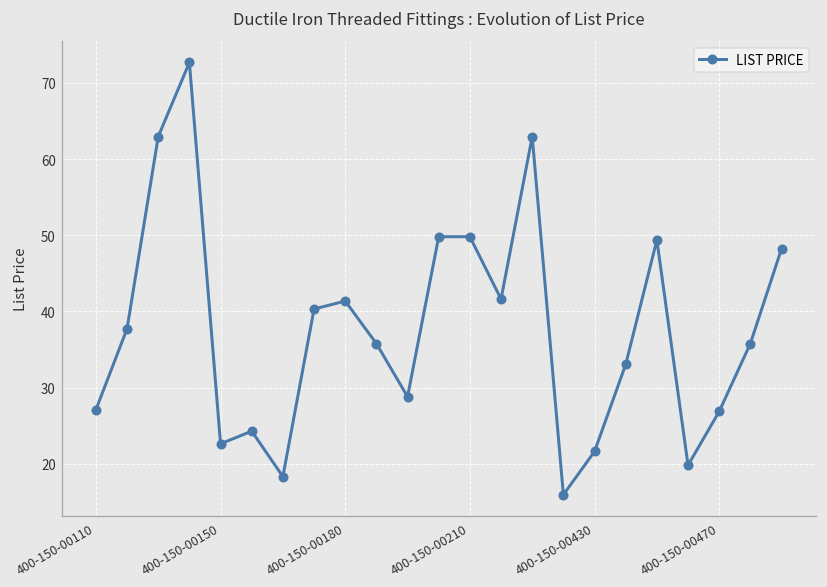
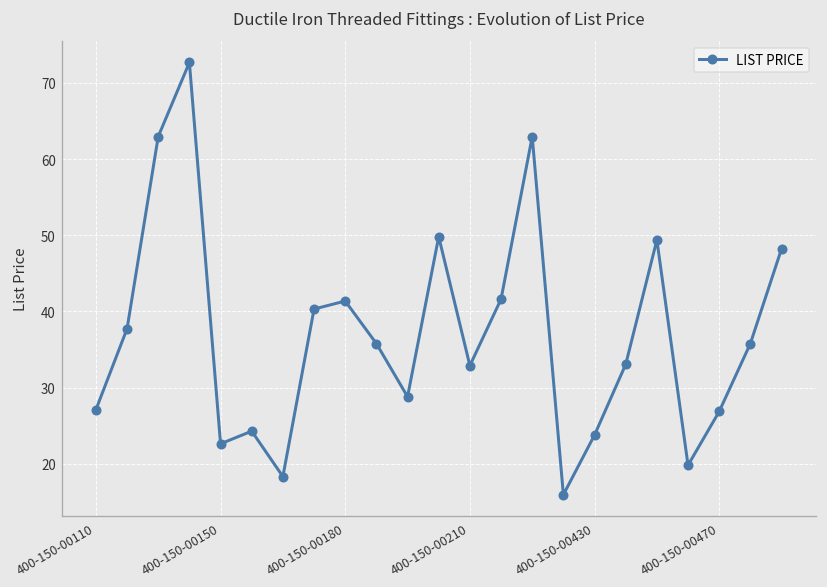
  {
    "400-150-00110": 27,
    "400-150-00150": 23,
    "400-150-00180": 41,
-   "400-150-00210": 50,
-   "400-150-00430": 22,
+   "400-150-00210": 33,
+   "400-150-00430": 24,
    "400-150-00470": 27
  }
